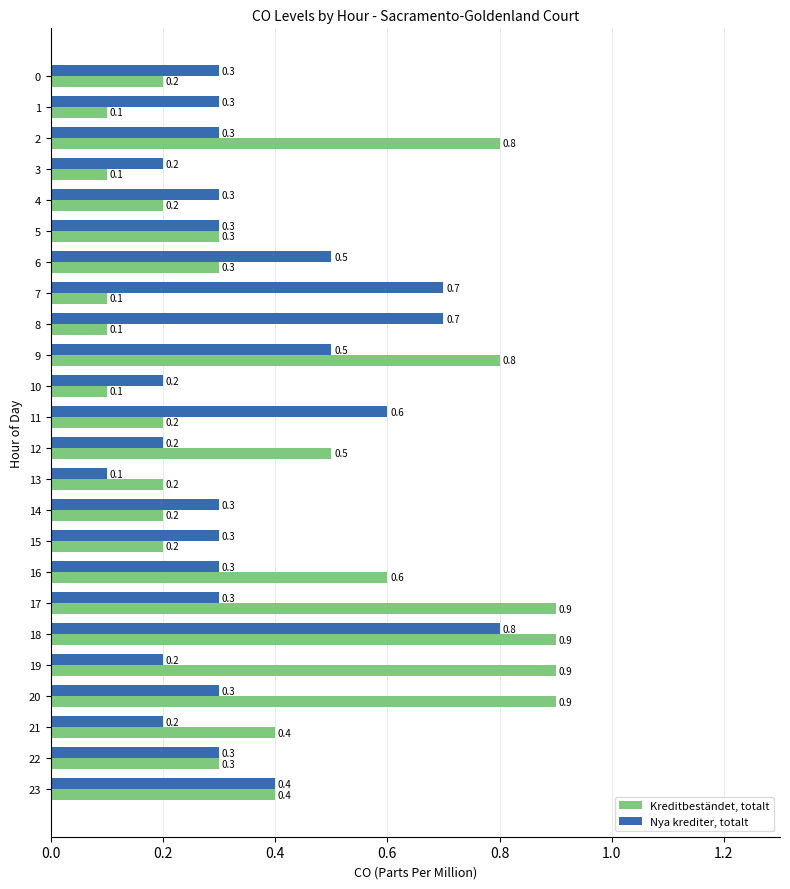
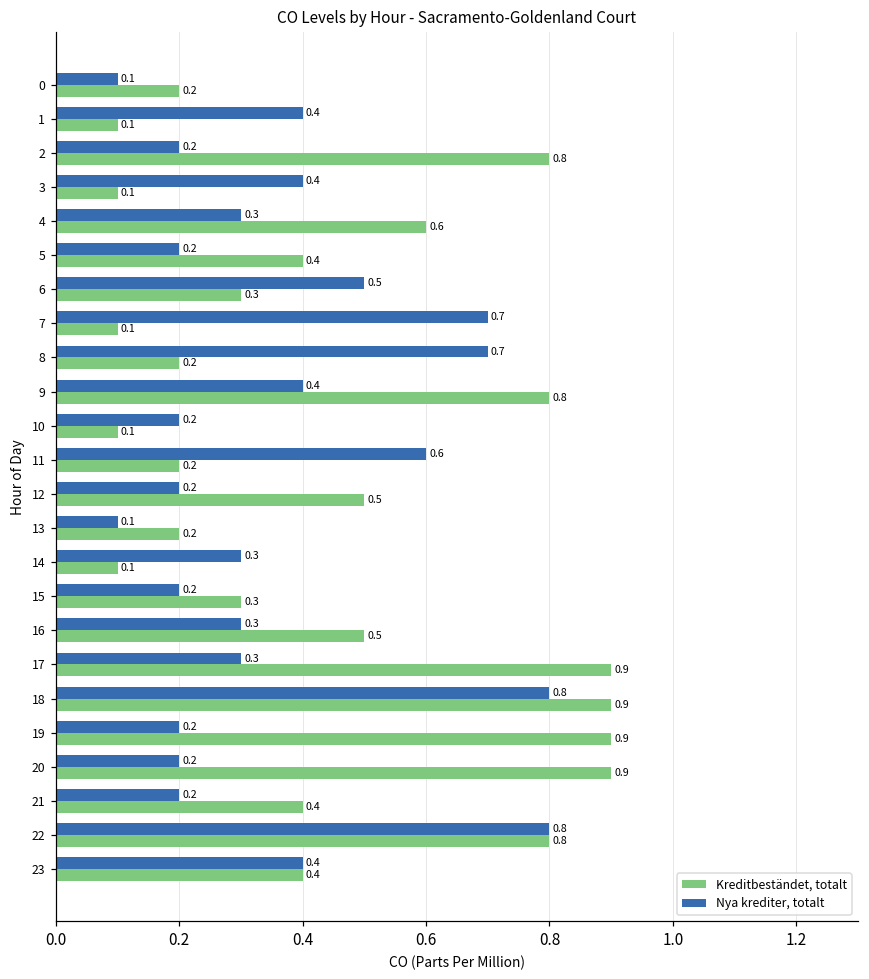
  {
    "Kreditbeständet, totalt": {
      "0": 0.2,
      "1": 0.1,
      "2": 0.8,
      "3": 0.1,
-     "4": 0.2,
-     "5": 0.3,
+     "4": 0.6,
+     "5": 0.4,
      "6": 0.3,
      "7": 0.1,
-     "8": 0.1,
+     "8": 0.2,
      "9": 0.8,
      "10": 0.1,
      "11": 0.2,
      "12": 0.5,
      "13": 0.2,
-     "14": 0.2,
-     "15": 0.2,
-     "16": 0.6,
+     "14": 0.1,
+     "15": 0.3,
+     "16": 0.5,
      "17": 0.9,
      "18": 0.9,
      "19": 0.9,
      "20": 0.9,
      "21": 0.4,
-     "22": 0.3,
+     "22": 0.8,
      "23": 0.4
    },
    "Nya krediter, totalt": {
-     "0": 0.3,
-     "1": 0.3,
-     "2": 0.3,
-     "3": 0.2,
+     "0": 0.1,
+     "1": 0.4,
+     "2": 0.2,
+     "3": 0.4,
      "4": 0.3,
-     "5": 0.3,
+     "5": 0.2,
      "6": 0.5,
      "7": 0.7,
      "8": 0.7,
-     "9": 0.5,
+     "9": 0.4,
      "10": 0.2,
      "11": 0.6,
      "12": 0.2,
      "13": 0.1,
      "14": 0.3,
-     "15": 0.3,
+     "15": 0.2,
      "16": 0.3,
      "17": 0.3,
      "18": 0.8,
      "19": 0.2,
-     "20": 0.3,
+     "20": 0.2,
      "21": 0.2,
-     "22": 0.3,
+     "22": 0.8,
      "23": 0.4
    }
  }
